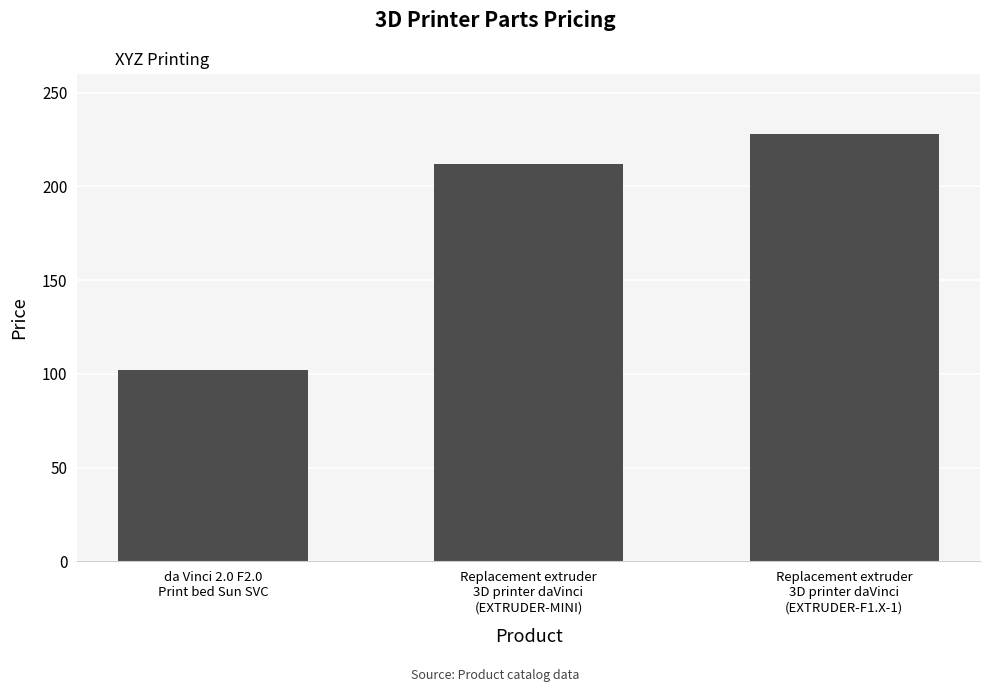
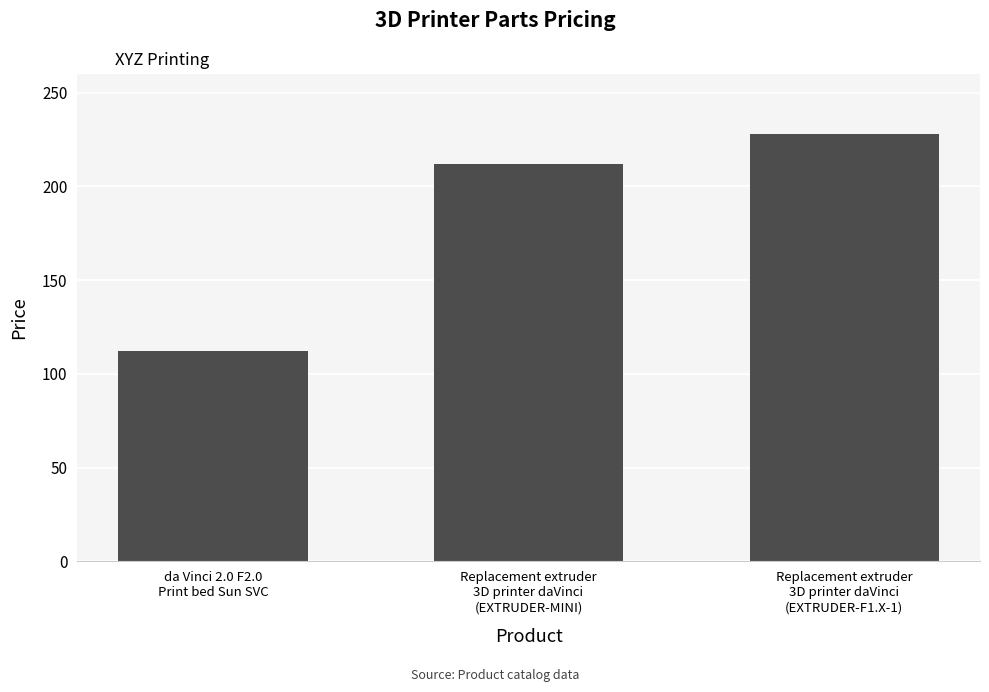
  {
-   "da Vinci 2.0 F2.0 Print bed Sun SVC": 102,
+   "da Vinci 2.0 F2.0 Print bed Sun SVC": 112,
    "Replacement extruder 3D printer daVinci (EXTRUDER-MINI)": 212,
    "Replacement extruder 3D printer daVinci (EXTRUDER-F1.X-1)": 228
  }
